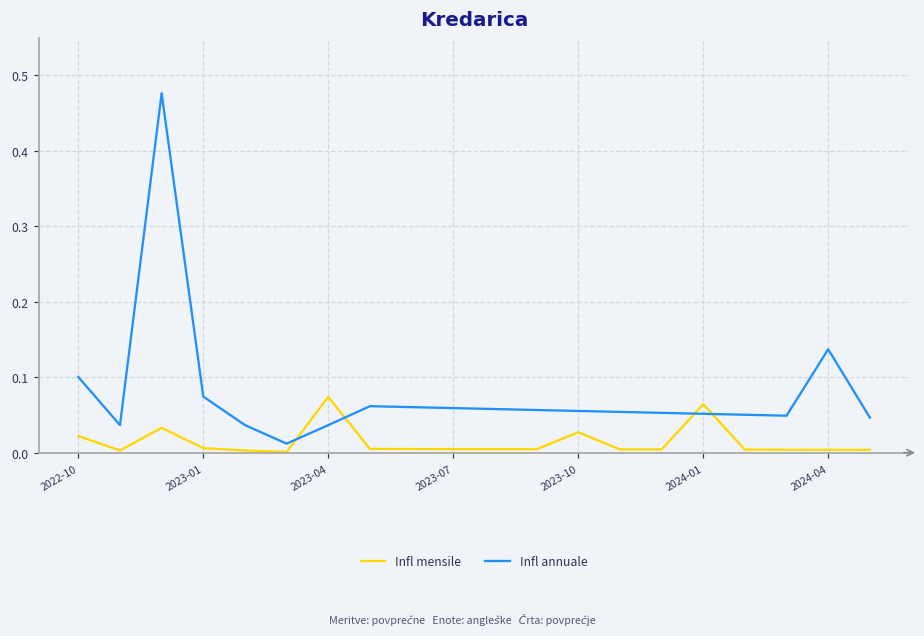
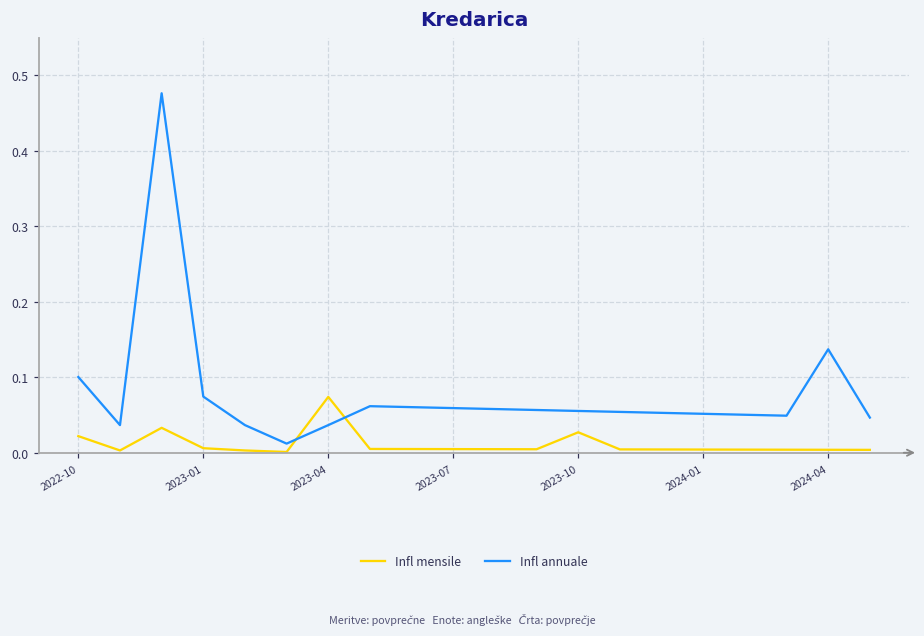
  {
    "Infl mensile": {
      "2022-10": 0.02,
      "2023-01": 0.01,
      "2023-04": 0.07,
      "2023-07": 0.00,
      "2023-10": 0.03,
-     "2024-01": 0.06,
+     "2024-01": 0.00,
      "2024-04": 0.00
    },
    "Infl annuale": {
      "2022-10": 0.10,
      "2023-01": 0.07,
      "2023-04": 0.04,
      "2023-07": 0.06,
      "2023-10": 0.06,
      "2024-01": 0.05,
      "2024-04": 0.14
    }
  }
